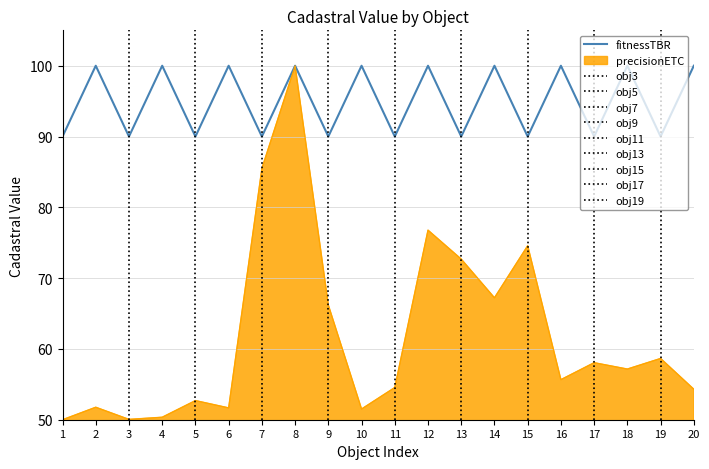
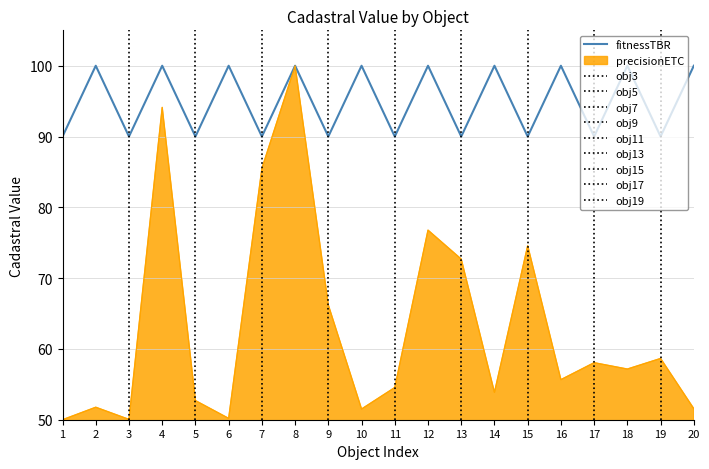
  {
    "fitnessTBR": {
      "1": 90,
      "2": 100,
      "3": 90,
      "4": 100,
      "5": 90,
      "6": 100,
      "7": 90,
      "9": 90,
      "10": 100,
      "11": 90,
      "12": 100,
      "13": 90,
      "14": 100,
      "15": 90,
      "16": 100,
      "20": 100
    },
    "precisionETC": {
      "1": 50,
      "2": 52,
      "3": 50,
-     "4": 50,
+     "4": 94,
      "5": 53,
-     "6": 52,
+     "6": 50,
      "7": 85,
      "9": 66,
      "10": 52,
      "11": 55,
      "12": 77,
      "13": 73,
-     "14": 67,
+     "14": 54,
      "15": 75,
      "16": 56,
      "17": 58,
      "18": 57,
      "19": 59,
-     "20": 54
+     "20": 52
    }
  }
